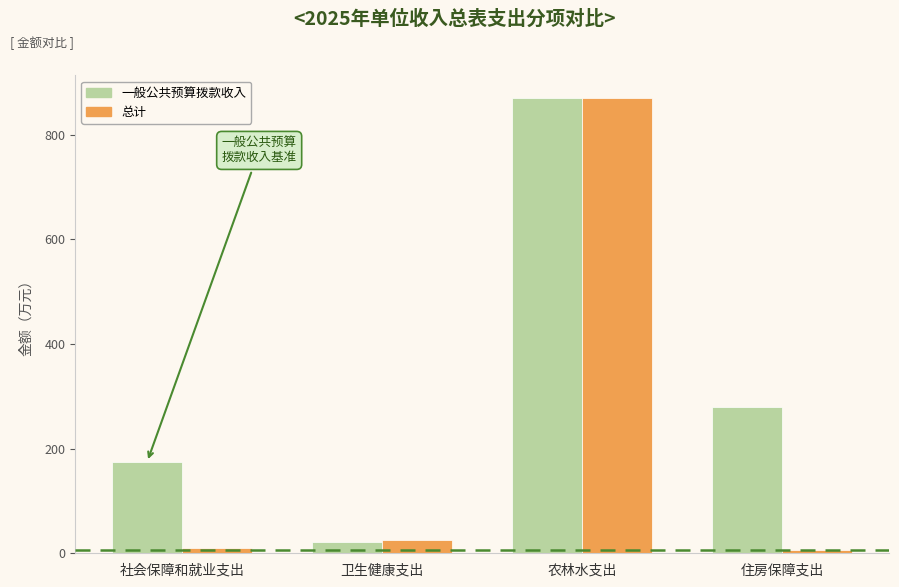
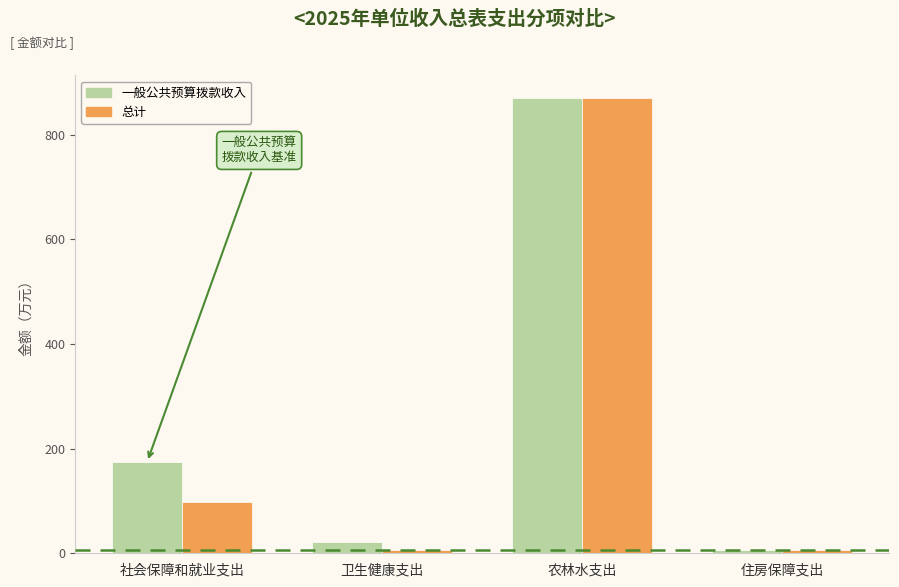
  {
    "一般公共预算拨款收入": {
      "社会保障和就业支出": 170,
      "卫生健康支出": 20,
      "农林水支出": 870,
-     "住房保障支出": 280
+     "住房保障支出": 10
    },
    "总计": {
-     "社会保障和就业支出": 10,
-     "卫生健康支出": 30,
+     "社会保障和就业支出": 100,
+     "卫生健康支出": 10,
      "农林水支出": 870,
      "住房保障支出": 10
    }
  }
